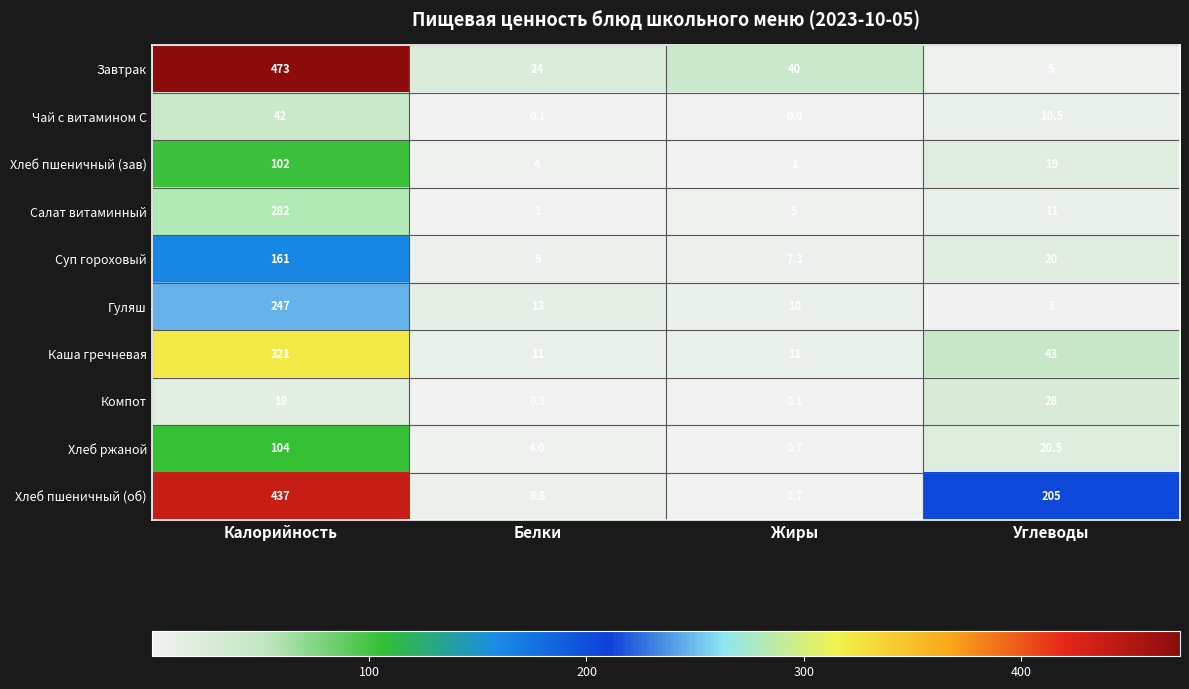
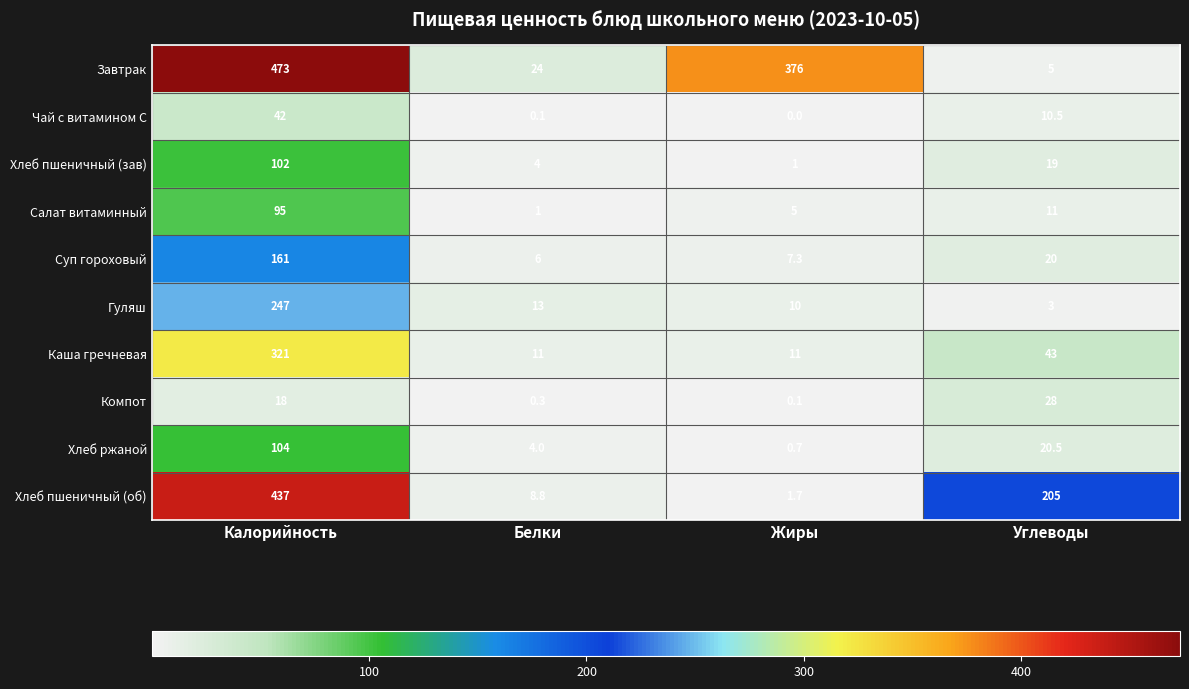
  {
    "Завтрак": {
-     "Жиры": 40
+     "Жиры": 376
    },
    "Салат витаминный": {
-     "Калорийность": 282
+     "Калорийность": 95
    }
  }
